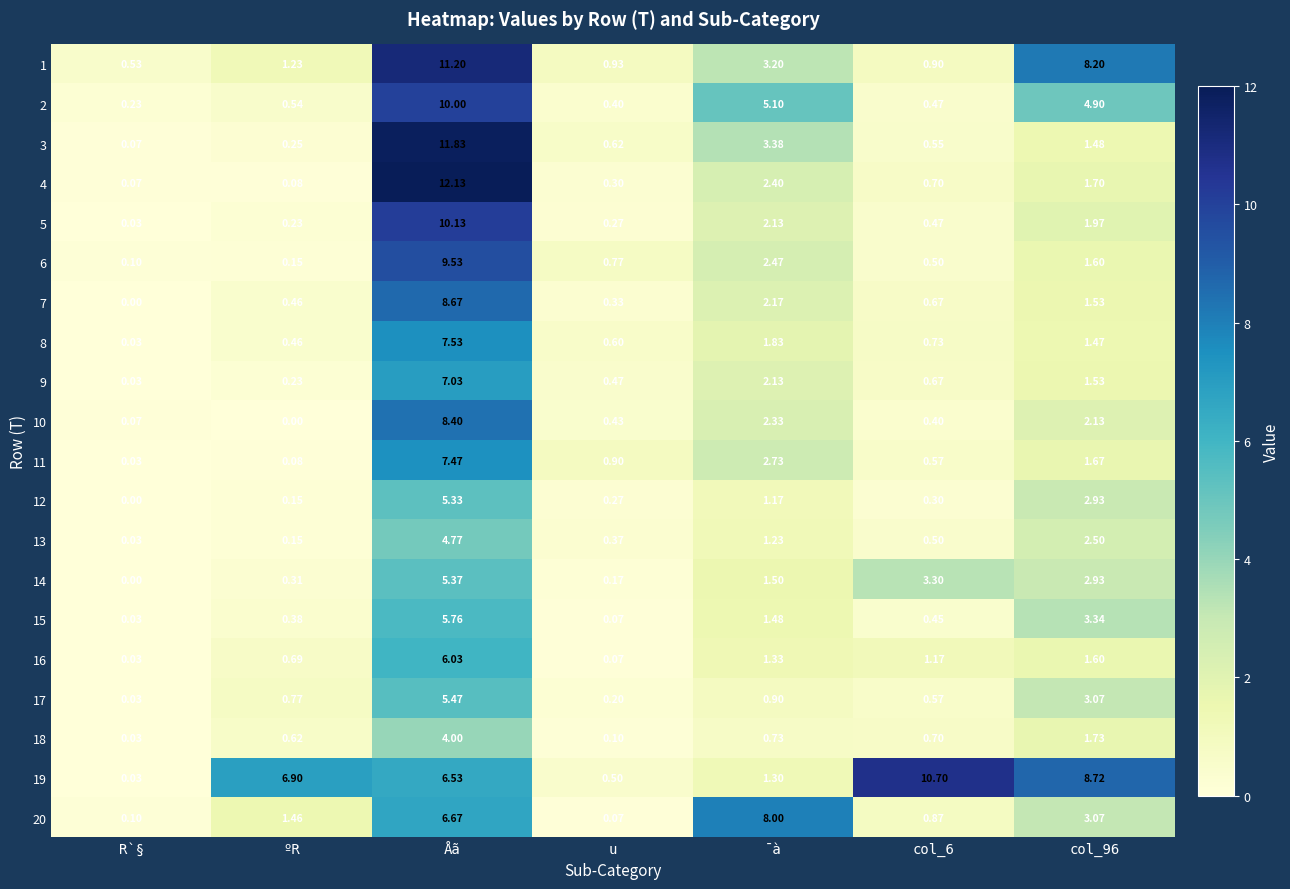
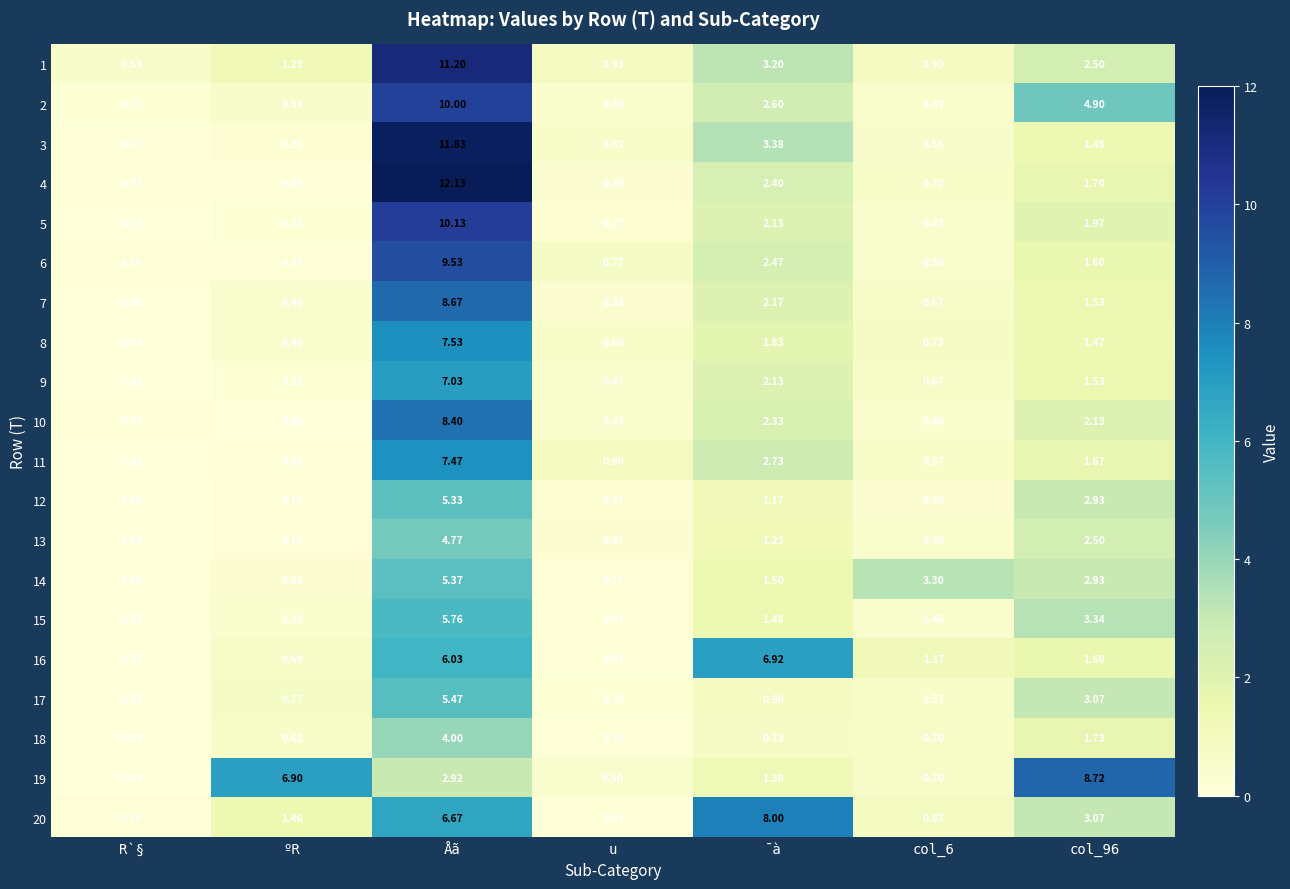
  {
    "1": {
      "R`§": 0.53,
      "ºR": 1.23,
      "Åã": 11.20,
      "u": 0.93,
      "¯à": 3.20,
      "col_6": 0.90,
-     "col_96": 8.20
+     "col_96": 2.50
    },
    "2": {
      "ºR": 0.54,
      "Åã": 10.00,
      "u": 0.40,
-     "¯à": 5.10,
+     "¯à": 2.60,
      "col_6": 0.47,
      "col_96": 4.90
    },
    "3": {
      "Åã": 11.83,
      "u": 0.62,
      "¯à": 3.38,
      "col_6": 0.55,
      "col_96": 1.48
    },
    "4": {
      "Åã": 12.13,
      "¯à": 2.40,
      "col_6": 0.70,
      "col_96": 1.70
    },
    "5": {
      "Åã": 10.13,
      "¯à": 2.13,
      "col_6": 0.47,
      "col_96": 1.97
    },
    "6": {
      "Åã": 9.53,
      "u": 0.77,
      "¯à": 2.47,
      "col_6": 0.50,
      "col_96": 1.60
    },
    "7": {
      "ºR": 0.46,
      "Åã": 8.67,
      "¯à": 2.17,
      "col_6": 0.67,
      "col_96": 1.53
    },
    "8": {
      "ºR": 0.46,
      "Åã": 7.53,
      "u": 0.60,
      "¯à": 1.83,
      "col_6": 0.73,
      "col_96": 1.47
    },
    "9": {
      "Åã": 7.03,
      "u": 0.47,
      "¯à": 2.13,
      "col_6": 0.67,
      "col_96": 1.53
    },
    "10": {
      "Åã": 8.40,
      "u": 0.43,
      "¯à": 2.33,
      "col_6": 0.40,
      "col_96": 2.13
    },
    "11": {
      "Åã": 7.47,
      "u": 0.90,
      "¯à": 2.73,
      "col_6": 0.57,
      "col_96": 1.67
    },
    "12": {
      "Åã": 5.33,
      "¯à": 1.17,
      "col_96": 2.93
    },
    "13": {
      "Åã": 4.77,
      "¯à": 1.23,
      "col_6": 0.50,
      "col_96": 2.50
    },
    "14": {
      "Åã": 5.37,
      "¯à": 1.50,
      "col_6": 3.30,
      "col_96": 2.93
    },
    "15": {
      "ºR": 0.38,
      "Åã": 5.76,
      "¯à": 1.48,
      "col_6": 0.45,
      "col_96": 3.34
    },
    "16": {
      "ºR": 0.69,
      "Åã": 6.03,
-     "¯à": 1.33,
+     "¯à": 6.92,
      "col_6": 1.17,
      "col_96": 1.60
    },
    "17": {
      "ºR": 0.77,
      "Åã": 5.47,
      "¯à": 0.90,
      "col_6": 0.57,
      "col_96": 3.07
    },
    "18": {
      "ºR": 0.62,
      "Åã": 4.00,
      "¯à": 0.73,
      "col_6": 0.70,
      "col_96": 1.73
    },
    "19": {
      "ºR": 6.90,
-     "Åã": 6.53,
+     "Åã": 2.92,
      "u": 0.50,
      "¯à": 1.30,
-     "col_6": 10.70,
+     "col_6": 0.70,
      "col_96": 8.72
    },
    "20": {
      "ºR": 1.46,
      "Åã": 6.67,
      "¯à": 8.00,
      "col_6": 0.87,
      "col_96": 3.07
    }
  }
